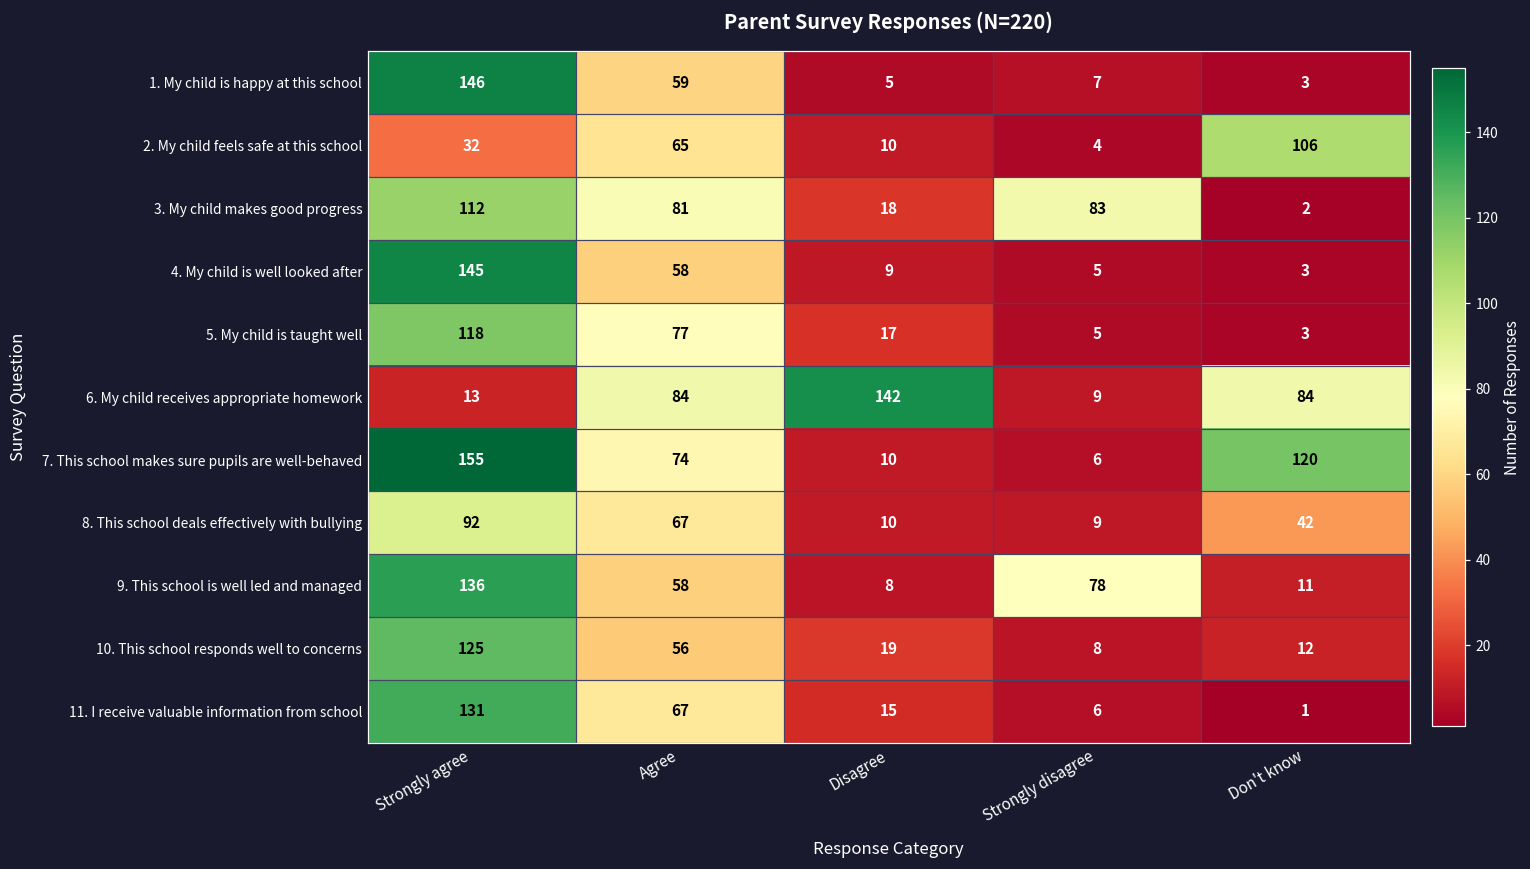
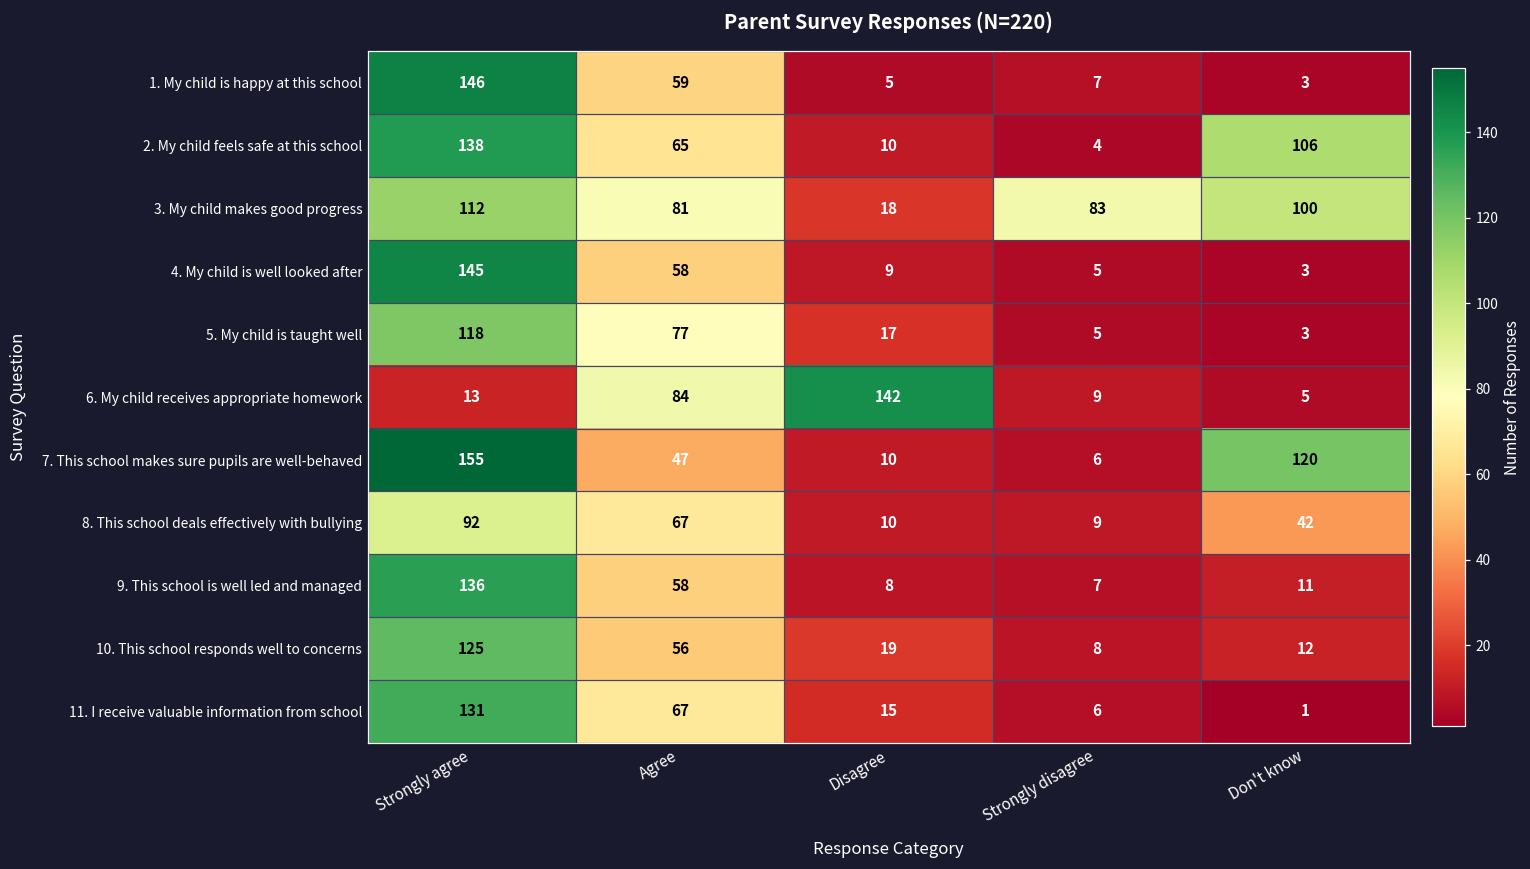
  {
    "1. My child is happy at this school": {
      "Strongly agree": 146,
      "Agree": 59,
      "Disagree": 5,
      "Strongly disagree": 7,
      "Don't know": 3
    },
    "2. My child feels safe at this school": {
-     "Strongly agree": 32,
+     "Strongly agree": 138,
      "Agree": 65,
      "Disagree": 10,
      "Strongly disagree": 4,
      "Don't know": 106
    },
    "3. My child makes good progress": {
      "Strongly agree": 112,
      "Agree": 81,
      "Disagree": 18,
      "Strongly disagree": 83,
-     "Don't know": 2
+     "Don't know": 100
    },
    "4. My child is well looked after": {
      "Strongly agree": 145,
      "Agree": 58,
      "Disagree": 9,
      "Strongly disagree": 5,
      "Don't know": 3
    },
    "5. My child is taught well": {
      "Strongly agree": 118,
      "Agree": 77,
      "Disagree": 17,
      "Strongly disagree": 5,
      "Don't know": 3
    },
    "6. My child receives appropriate homework": {
      "Strongly agree": 13,
      "Agree": 84,
      "Disagree": 142,
      "Strongly disagree": 9,
-     "Don't know": 84
+     "Don't know": 5
    },
    "7. This school makes sure pupils are well-behaved": {
      "Strongly agree": 155,
-     "Agree": 74,
+     "Agree": 47,
      "Disagree": 10,
      "Strongly disagree": 6,
      "Don't know": 120
    },
    "8. This school deals effectively with bullying": {
      "Strongly agree": 92,
      "Agree": 67,
      "Disagree": 10,
      "Strongly disagree": 9,
      "Don't know": 42
    },
    "9. This school is well led and managed": {
      "Strongly agree": 136,
      "Agree": 58,
      "Disagree": 8,
-     "Strongly disagree": 78,
+     "Strongly disagree": 7,
      "Don't know": 11
    },
    "10. This school responds well to concerns": {
      "Strongly agree": 125,
      "Agree": 56,
      "Disagree": 19,
      "Strongly disagree": 8,
      "Don't know": 12
    },
    "11. I receive valuable information from school": {
      "Strongly agree": 131,
      "Agree": 67,
      "Disagree": 15,
      "Strongly disagree": 6,
      "Don't know": 1
    }
  }
